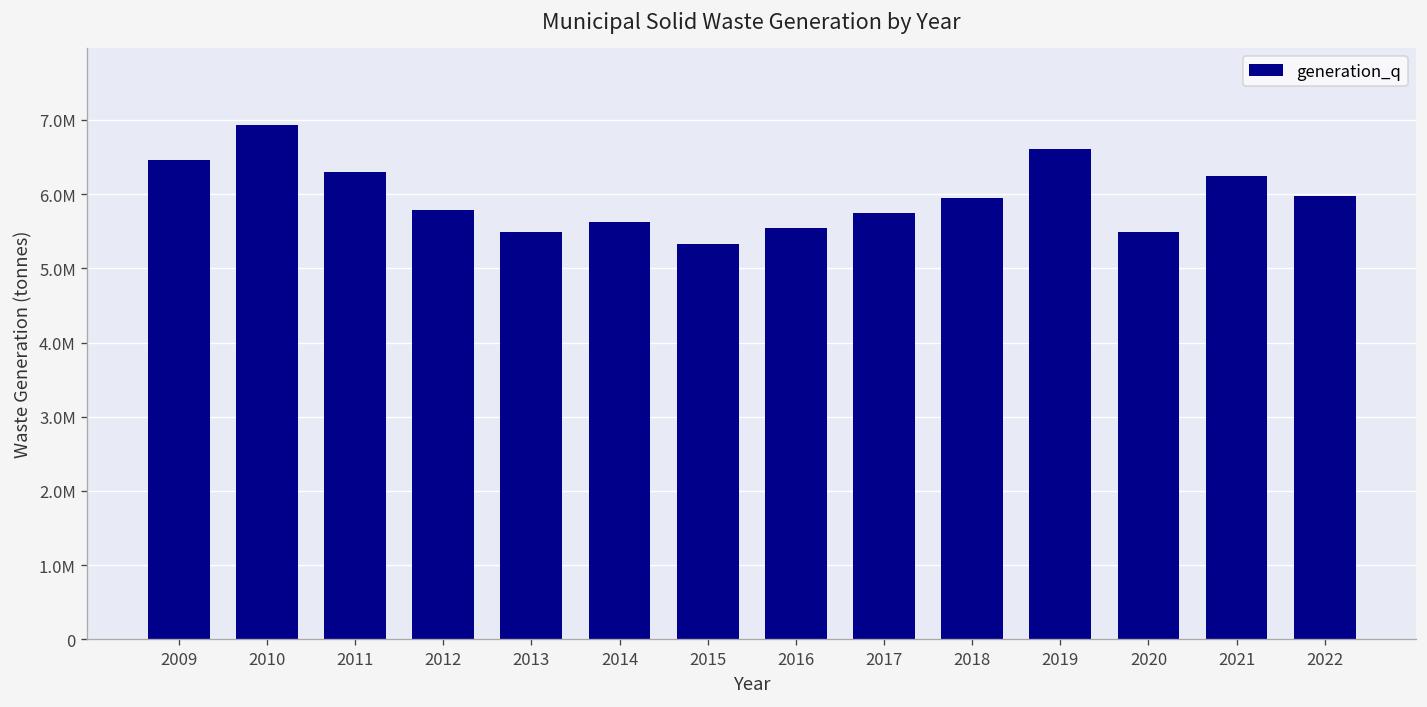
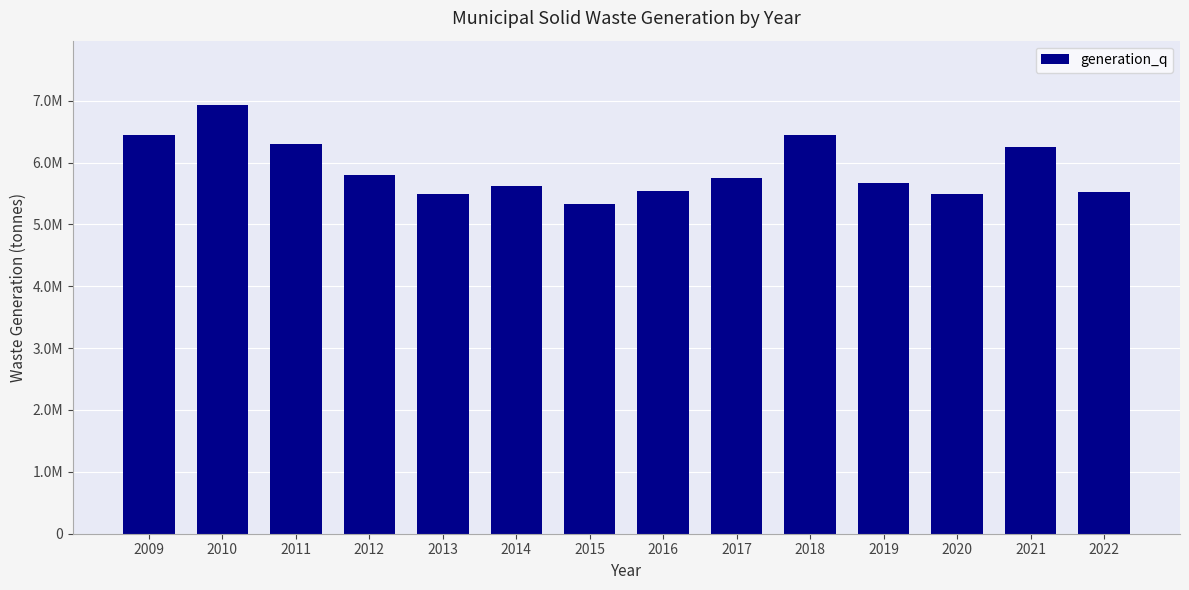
  {
    "2009": 6500000,
    "2010": 6900000,
    "2011": 6300000,
    "2012": 5800000,
    "2013": 5500000,
    "2014": 5600000,
    "2015": 5300000,
    "2016": 5500000,
    "2017": 5700000,
-   "2018": 5900000,
-   "2019": 6600000,
+   "2018": 6400000,
+   "2019": 5700000,
    "2020": 5500000,
    "2021": 6200000,
-   "2022": 6000000
+   "2022": 5500000
  }
